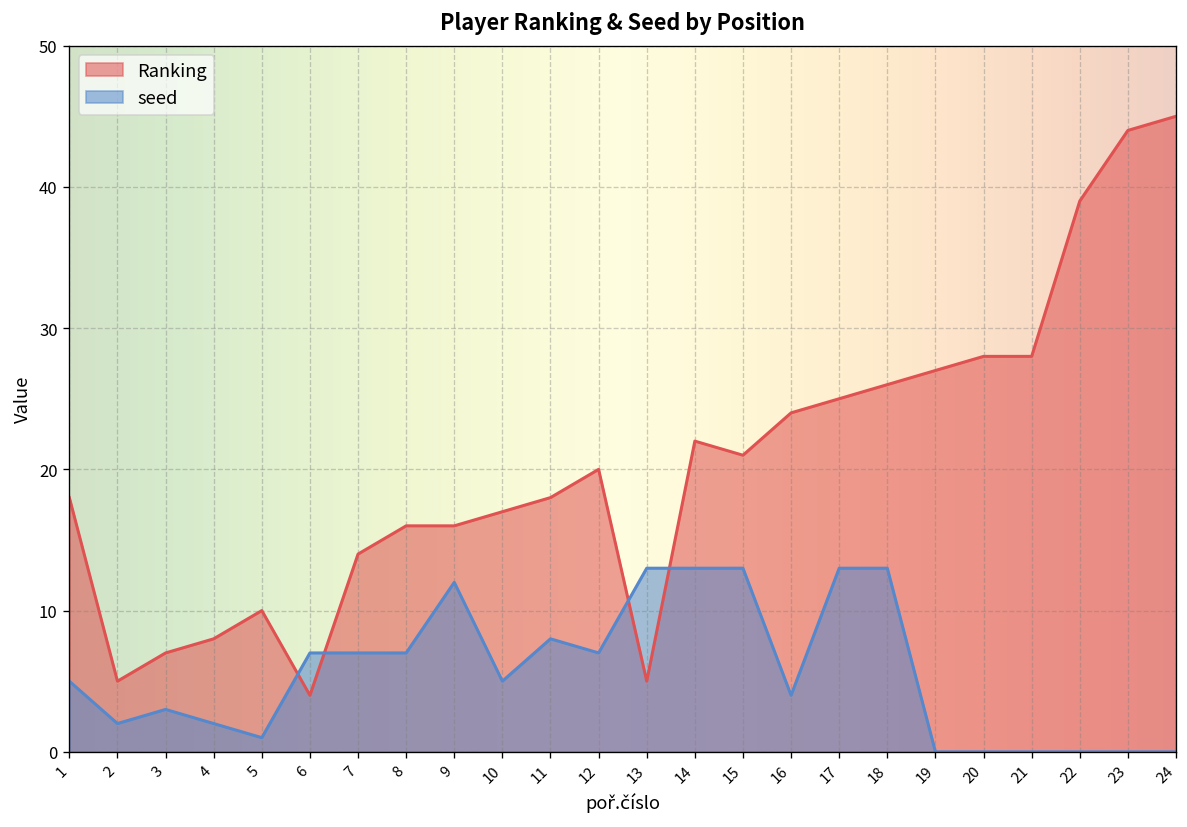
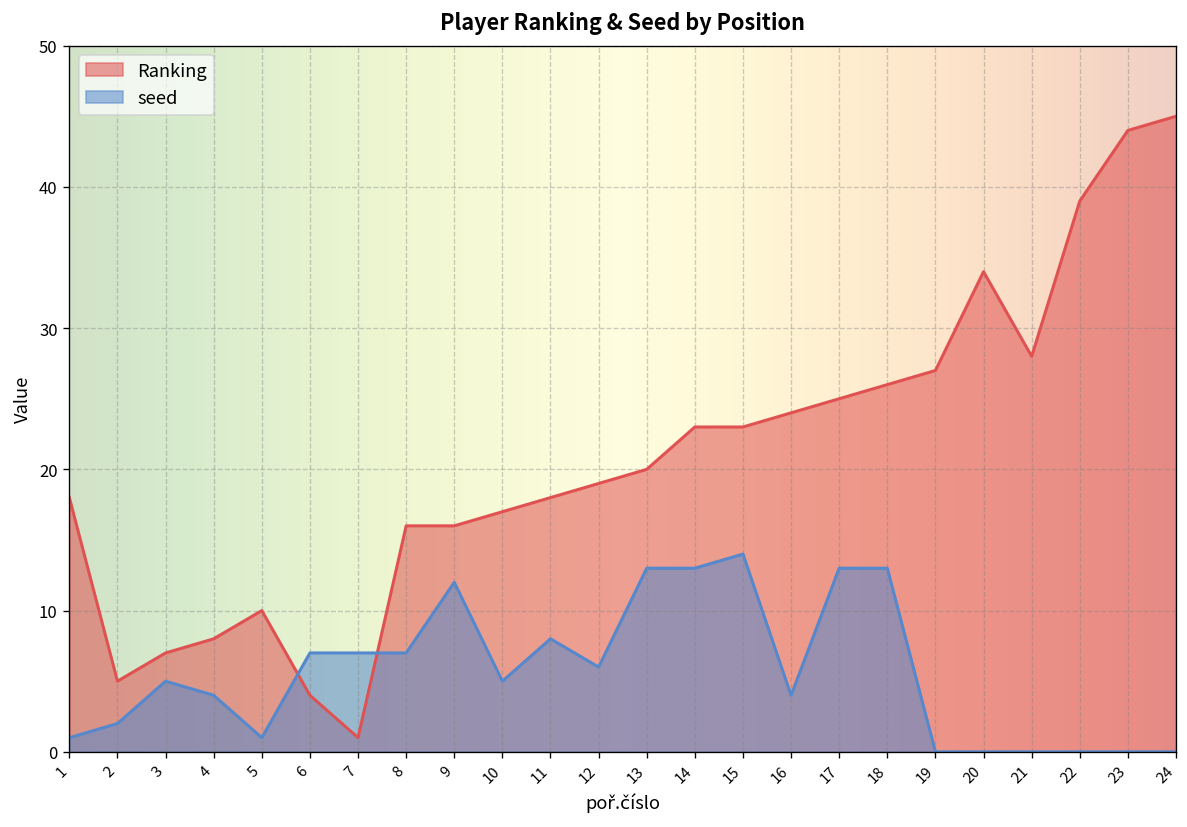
  {
    "Ranking": {
      "1": 18,
      "2": 5,
      "3": 7,
      "4": 8,
      "5": 10,
      "6": 4,
-     "7": 14,
+     "7": 1,
      "8": 16,
      "9": 16,
      "10": 17,
      "11": 18,
-     "12": 20,
-     "13": 5,
-     "14": 22,
-     "15": 21,
+     "12": 19,
+     "13": 20,
+     "14": 23,
+     "15": 23,
      "16": 24,
      "17": 25,
      "18": 26,
      "19": 27,
-     "20": 28,
+     "20": 34,
      "21": 28,
      "22": 39,
      "23": 44,
      "24": 45
    },
    "seed": {
-     "1": 5,
+     "1": 1,
      "2": 2,
-     "3": 3,
-     "4": 2,
+     "3": 5,
+     "4": 4,
      "5": 1,
      "6": 7,
      "7": 7,
      "8": 7,
      "9": 12,
      "10": 5,
      "11": 8,
-     "12": 7,
+     "12": 6,
      "13": 13,
      "14": 13,
-     "15": 13,
+     "15": 14,
      "16": 4,
      "17": 13,
      "18": 13,
      "19": 0,
      "20": 0,
      "21": 0,
      "22": 0,
      "23": 0,
      "24": 0
    }
  }
